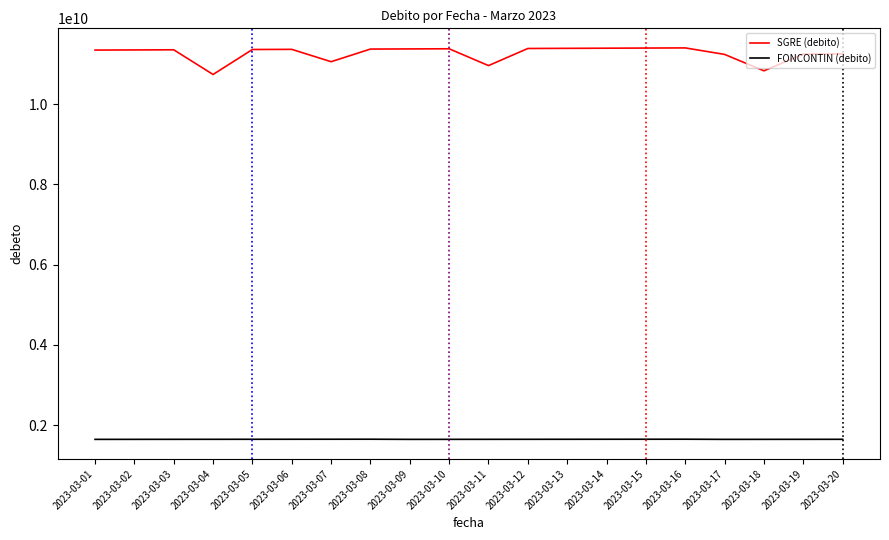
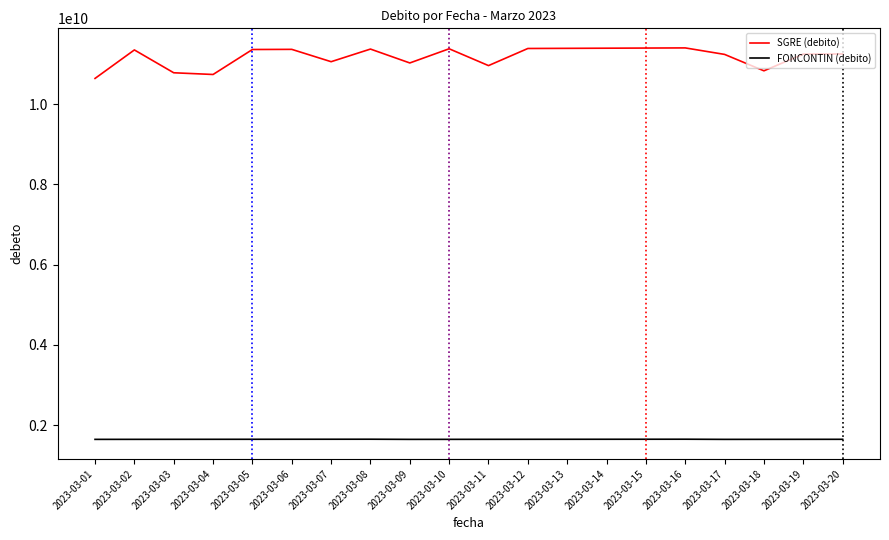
  {
    "SGRE (debito)": {
-     "2023-03-01": 11300000000,
+     "2023-03-01": 10600000000,
      "2023-03-02": 11300000000,
-     "2023-03-03": 11400000000,
+     "2023-03-03": 10800000000,
      "2023-03-04": 10700000000,
      "2023-03-05": 11400000000,
      "2023-03-06": 11400000000,
      "2023-03-07": 11100000000,
      "2023-03-08": 11400000000,
-     "2023-03-09": 11400000000,
+     "2023-03-09": 11000000000,
      "2023-03-10": 11400000000,
      "2023-03-11": 11000000000,
      "2023-03-12": 11400000000,
      "2023-03-13": 11400000000,
      "2023-03-14": 11400000000,
      "2023-03-15": 11400000000,
      "2023-03-16": 11400000000,
      "2023-03-17": 11200000000,
      "2023-03-18": 10800000000
    },
    "FONCONTIN (debito)": {
      "2023-03-01": 1600000000,
      "2023-03-02": 1600000000,
      "2023-03-03": 1600000000,
      "2023-03-04": 1600000000,
      "2023-03-05": 1600000000,
      "2023-03-06": 1600000000,
      "2023-03-07": 1600000000,
      "2023-03-08": 1600000000,
      "2023-03-09": 1600000000,
      "2023-03-10": 1600000000,
      "2023-03-11": 1600000000,
      "2023-03-12": 1600000000,
      "2023-03-13": 1600000000,
      "2023-03-14": 1600000000,
      "2023-03-15": 1600000000,
      "2023-03-16": 1600000000,
      "2023-03-17": 1600000000,
      "2023-03-18": 1600000000,
      "2023-03-19": 1600000000,
      "2023-03-20": 1600000000
    }
  }
